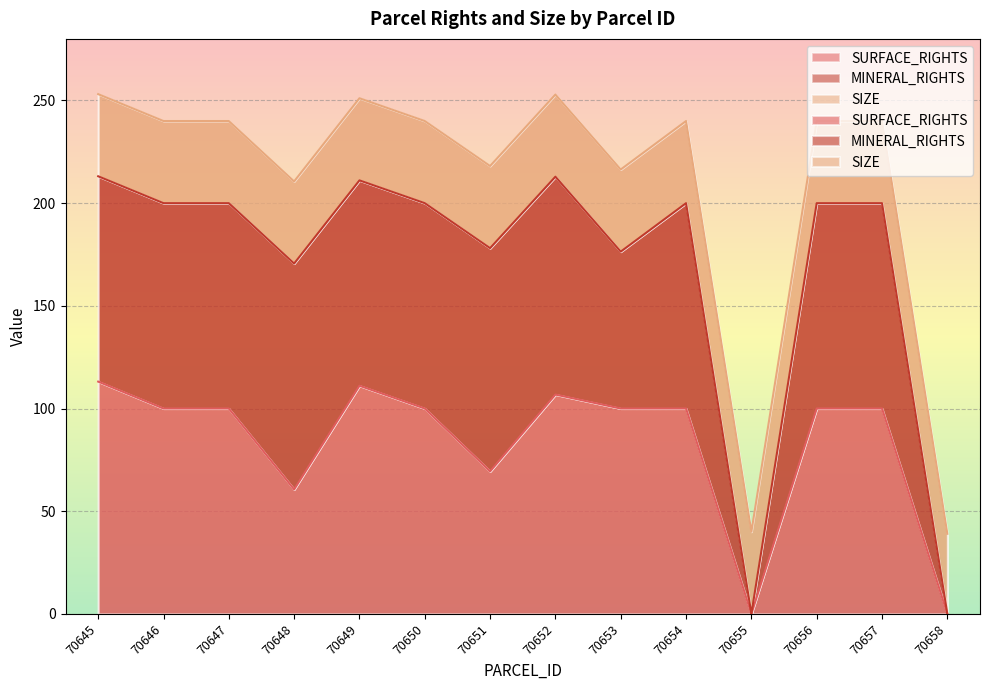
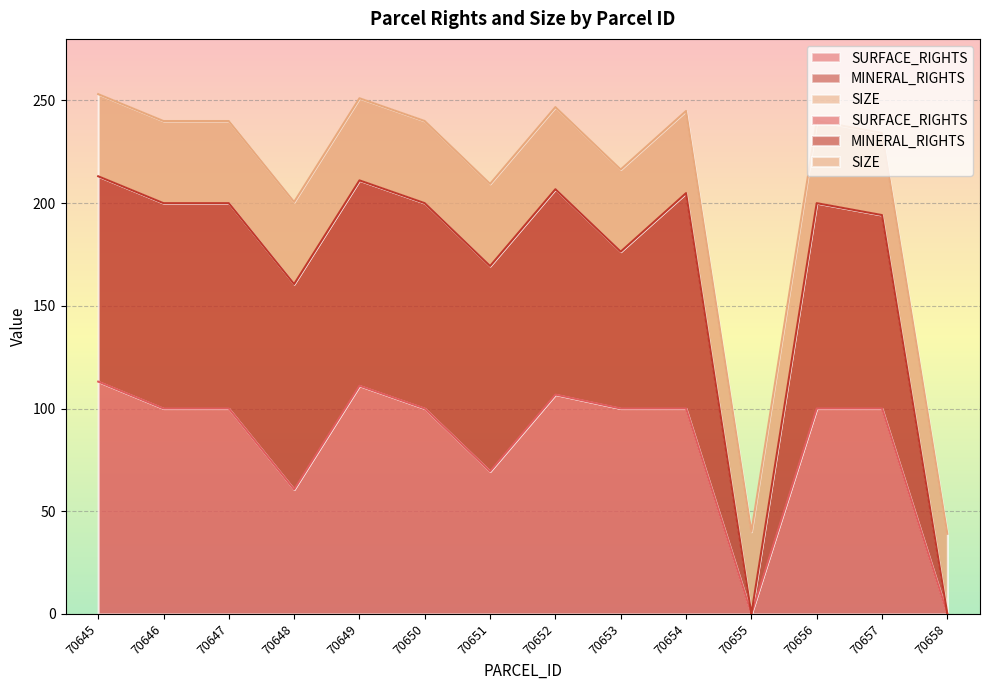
  {
    "SURFACE_RIGHTS": {
      "70645": 113,
      "70646": 100,
      "70647": 100,
      "70648": 61,
      "70649": 111,
      "70650": 100,
      "70651": 69,
      "70652": 107,
      "70653": 100,
      "70654": 100,
      "70656": 100,
      "70657": 100
    },
    "MINERAL_RIGHTS": {
      "70645": 100,
      "70646": 100,
      "70647": 100,
-     "70648": 110,
+     "70648": 100,
      "70649": 100,
      "70650": 100,
-     "70651": 109,
-     "70652": 106,
+     "70651": 100,
+     "70652": 100,
      "70653": 76,
-     "70654": 100,
+     "70654": 105,
      "70656": 100,
-     "70657": 100
+     "70657": 94
    },
    "SIZE": {
      "70645": 40,
      "70646": 40,
      "70647": 40,
      "70648": 40,
      "70649": 40,
      "70650": 40,
      "70651": 40,
      "70652": 40,
      "70653": 40,
      "70654": 40,
      "70655": 40,
      "70658": 39
    }
  }
